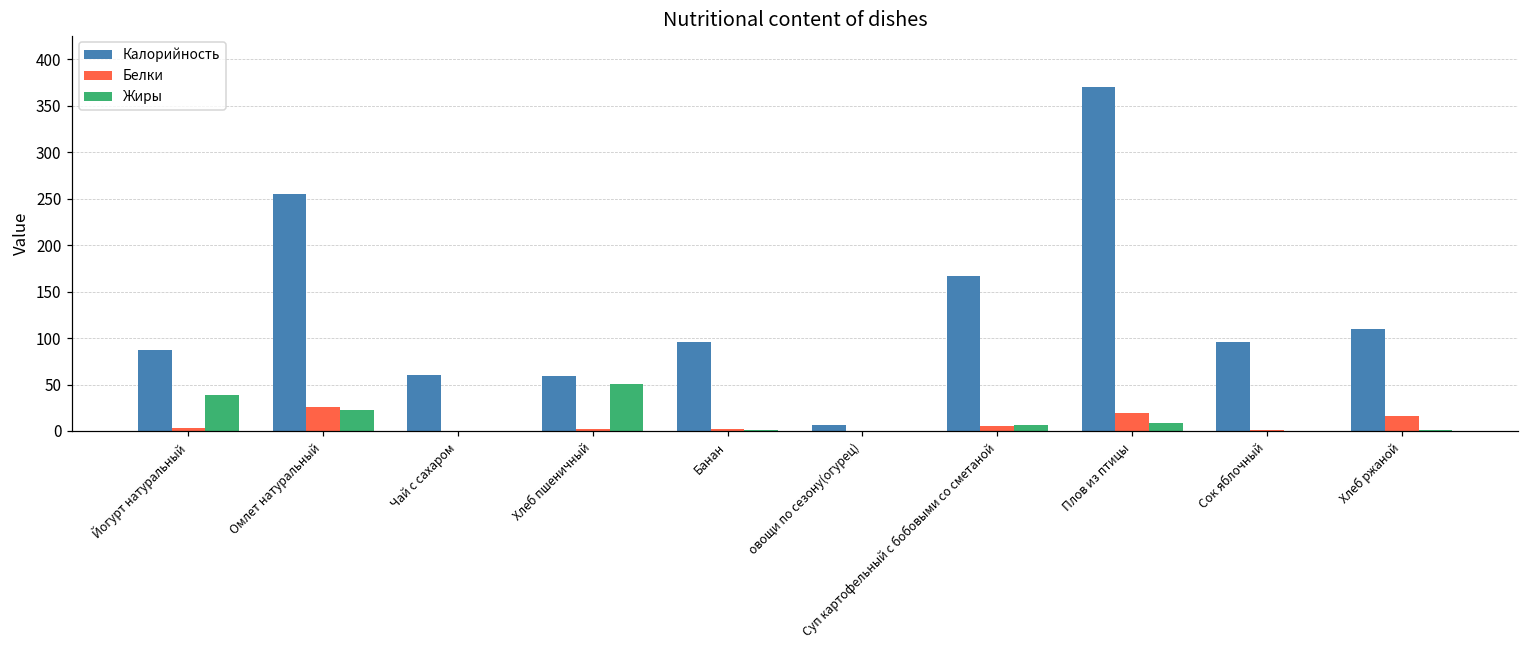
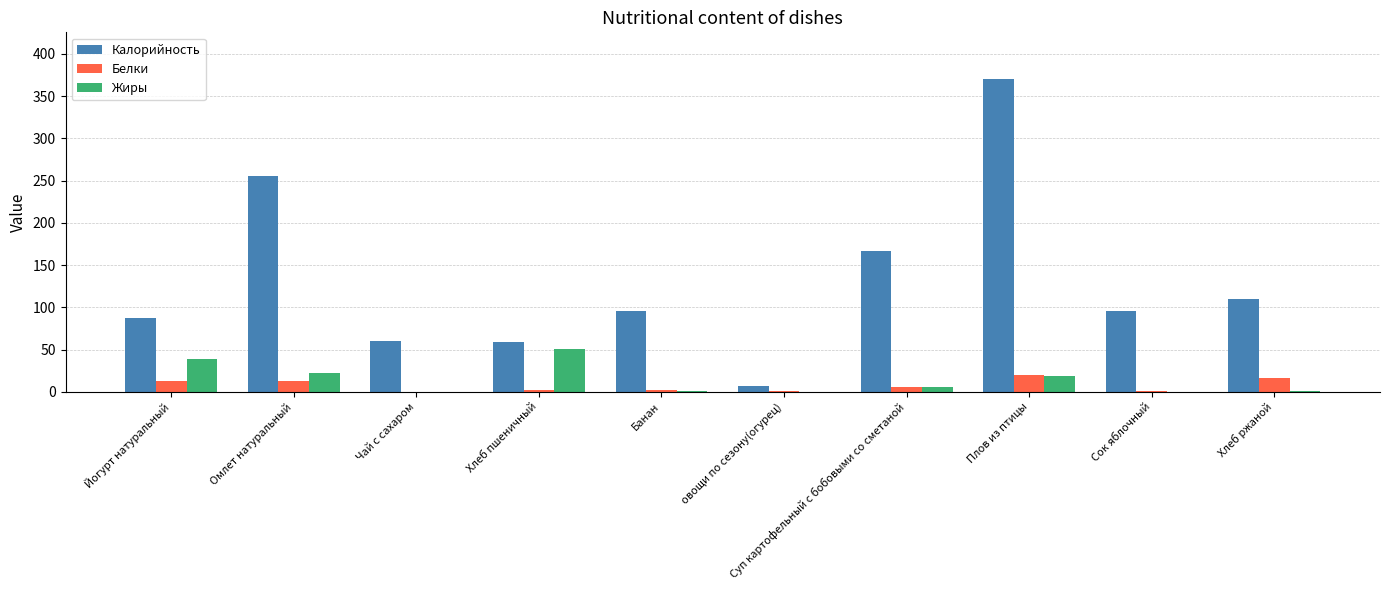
  {
    "Калорийность": {
      "Йогурт натуральный": 90,
      "Омлет натуральный": 260,
      "Чай с сахаром": 60,
      "Хлеб пшеничный": 60,
      "Банан": 100,
      "овощи по сезону(огурец)": 10,
      "Суп картофельный с бобовыми со сметаной": 170,
      "Плов из птицы": 370,
      "Сок яблочный": 100,
      "Хлеб ржаной": 110
    },
    "Белки": {
-     "Йогурт натуральный": 0,
-     "Омлет натуральный": 30,
+     "Йогурт натуральный": 10,
+     "Омлет натуральный": 10,
      "Чай с сахаром": 0,
      "Суп картофельный с бобовыми со сметаной": 10,
      "Плов из птицы": 20,
      "Хлеб ржаной": 20
    },
    "Жиры": {
      "Йогурт натуральный": 40,
      "Омлет натуральный": 20,
      "Чай с сахаром": 0,
      "Хлеб пшеничный": 50,
      "Суп картофельный с бобовыми со сметаной": 10,
-     "Плов из птицы": 10,
+     "Плов из птицы": 20,
      "Сок яблочный": 0
    }
  }
